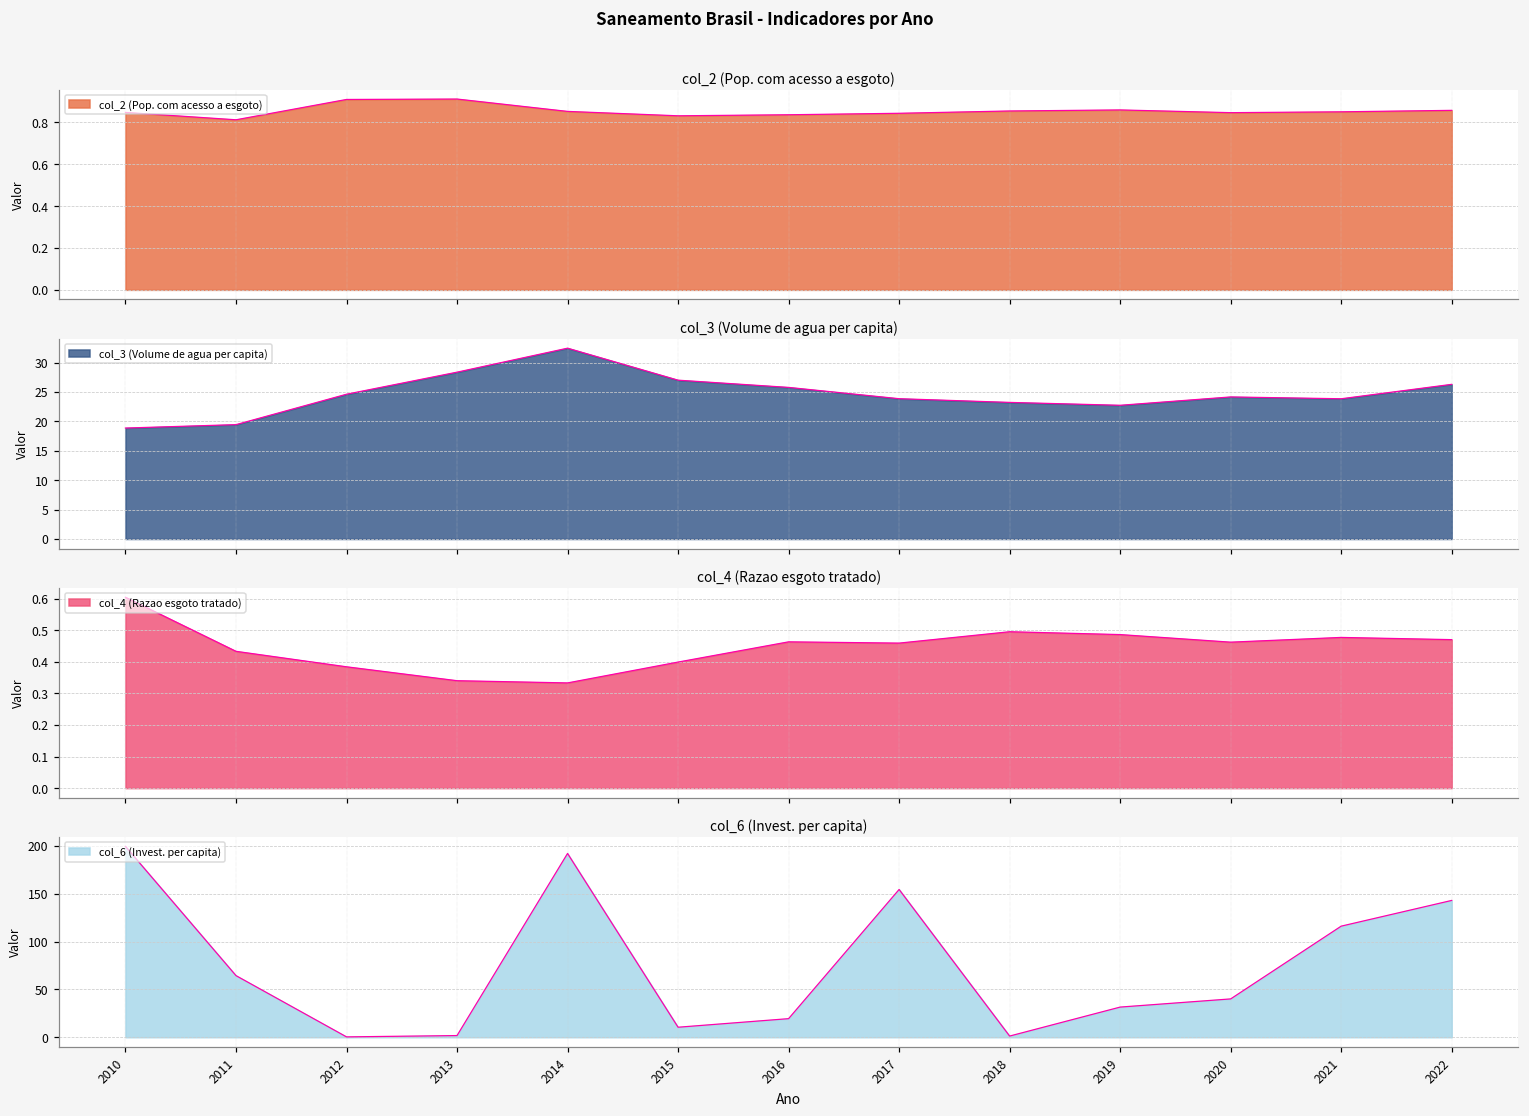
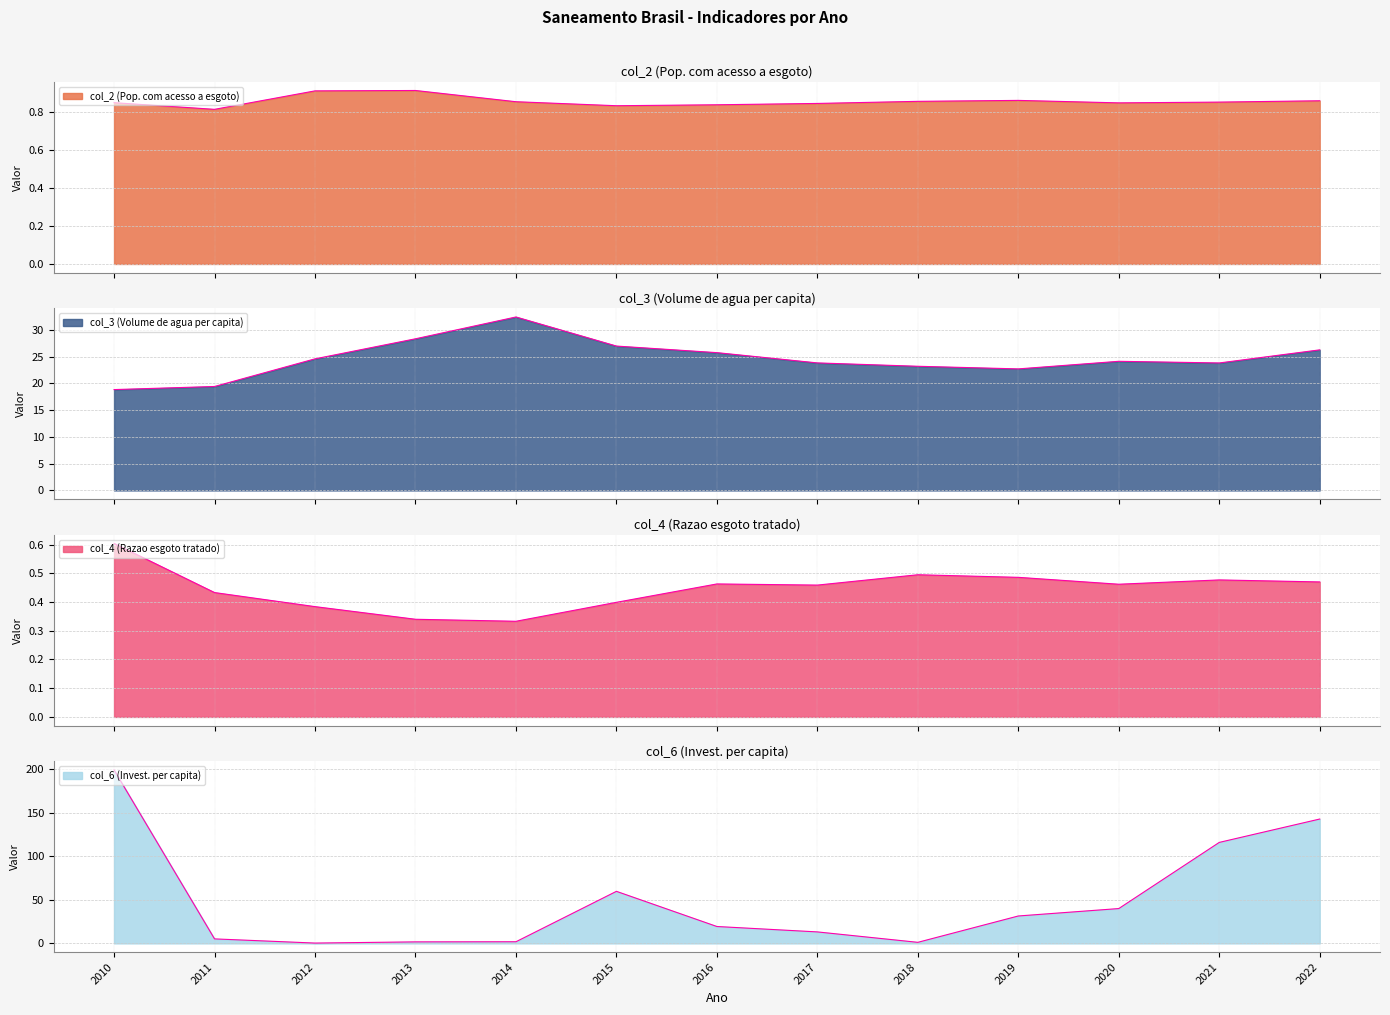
  {
    "col_6 (Invest. per capita)": {
-     "2011": 60,
+     "2011": 10,
      "2012": 0,
      "2013": 0,
-     "2014": 190,
-     "2015": 10,
+     "2014": 0,
+     "2015": 60,
      "2016": 20,
-     "2017": 150,
+     "2017": 10,
      "2018": 0,
      "2019": 30,
      "2020": 40,
      "2021": 120,
      "2022": 140
    }
  }
